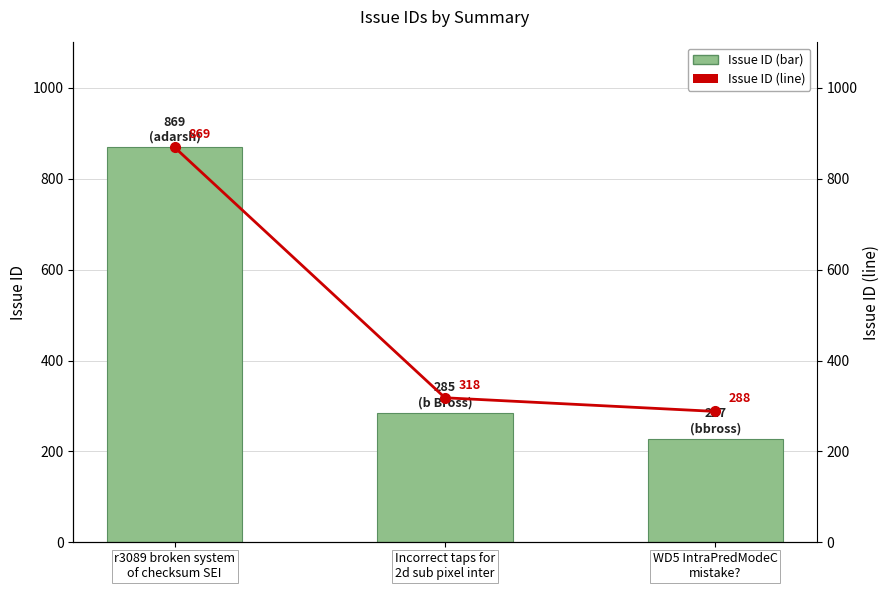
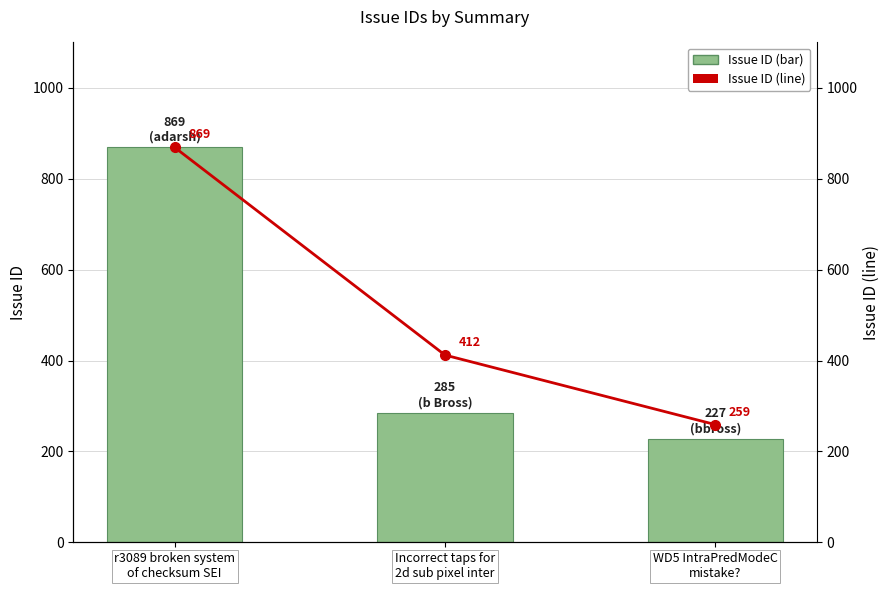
  {
    "Issue ID (bar)": {
      "r3089 broken system of checksum SEI": 869
    },
    "Issue ID (line)": {
      "r3089 broken system of checksum SEI": 869,
-     "Incorrect taps for 2d sub pixel inter": 318,
-     "WD5 IntraPredModeC mistake?": 288
+     "Incorrect taps for 2d sub pixel inter": 412,
+     "WD5 IntraPredModeC mistake?": 259
    }
  }
